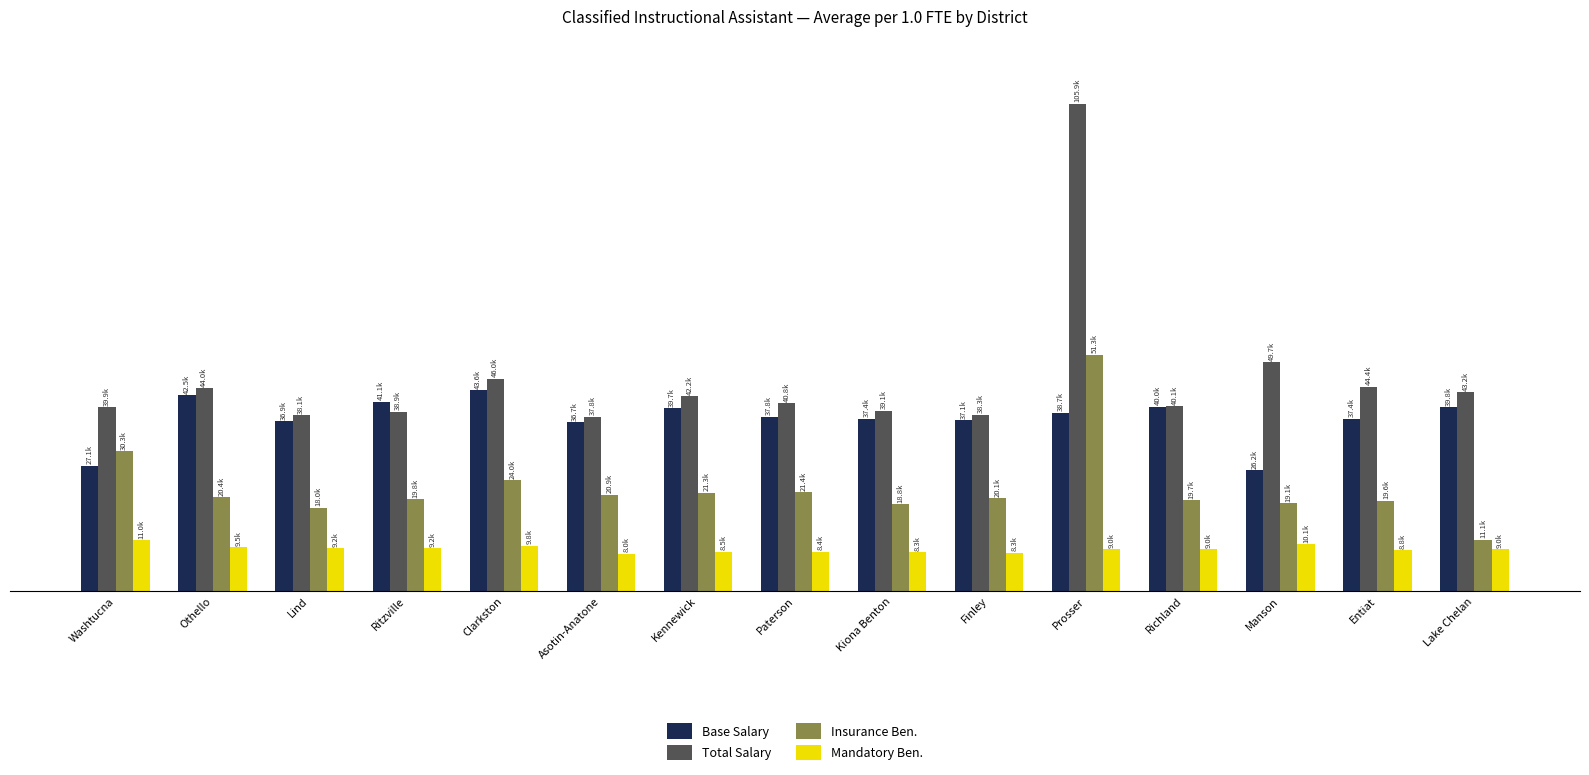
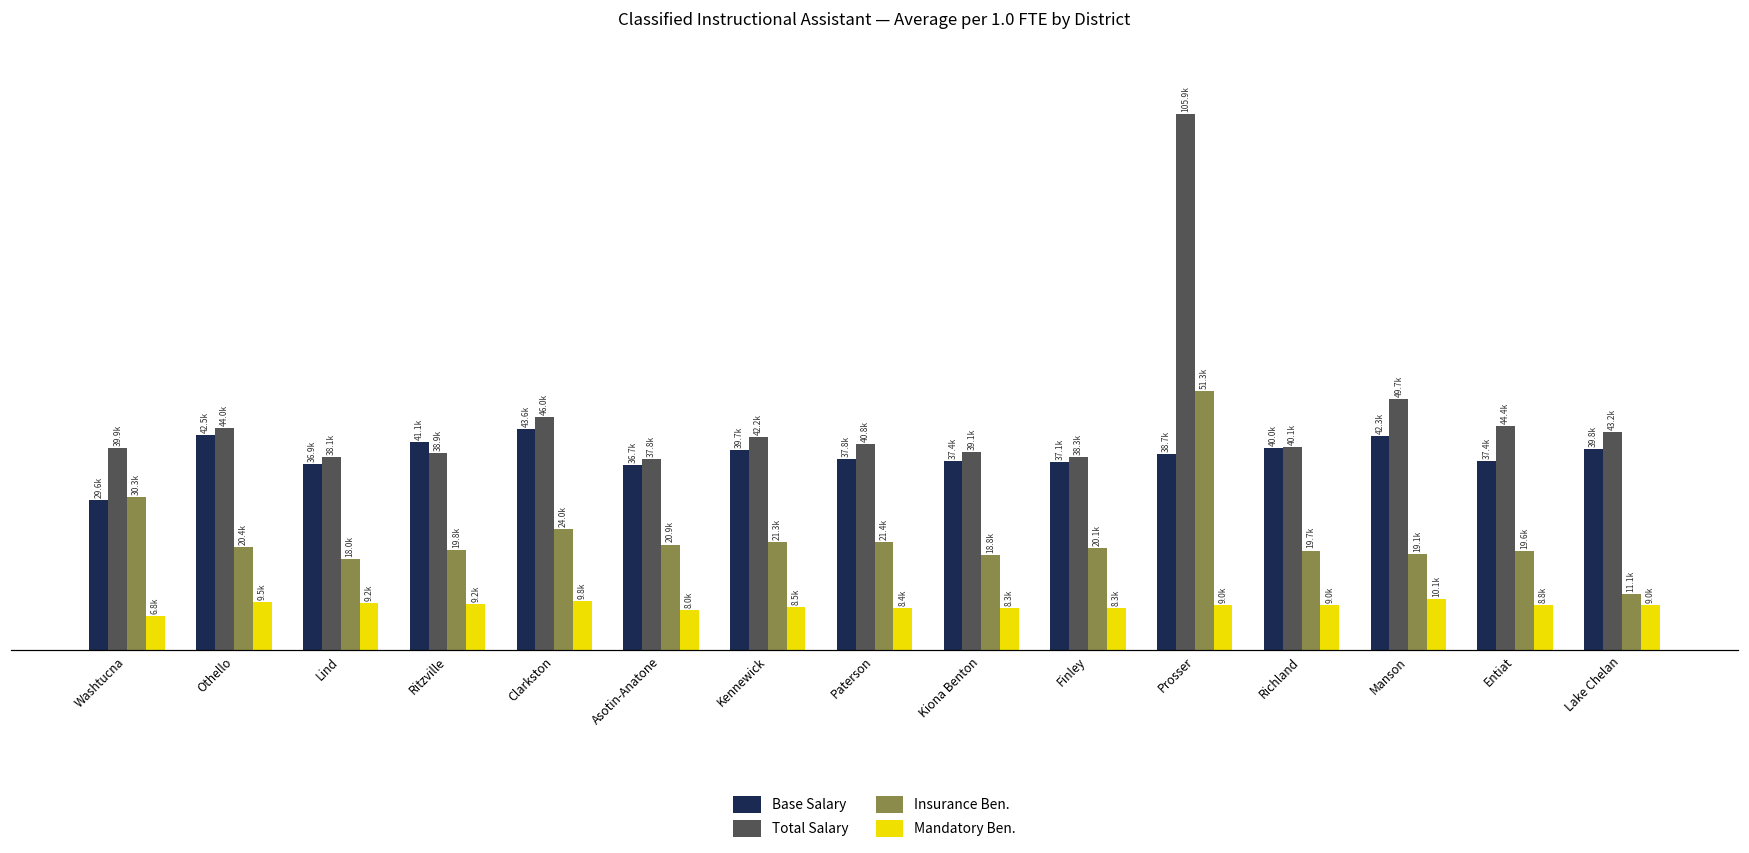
  {
    "Base Salary": {
-     "Washtucna": "27.1k",
+     "Washtucna": "29.6k",
      "Othello": "42.5k",
      "Lind": "36.9k",
      "Ritzville": "41.1k",
      "Clarkston": "43.6k",
      "Asotin-Anatone": "36.7k",
      "Kennewick": "39.7k",
      "Paterson": "37.8k",
      "Kiona Benton": "37.4k",
      "Finley": "37.1k",
      "Prosser": "38.7k",
      "Richland": "40.0k",
-     "Manson": "26.2k",
+     "Manson": "42.3k",
      "Entiat": "37.4k",
      "Lake Chelan": "39.8k"
    },
    "Total Salary": {
      "Washtucna": "39.9k",
      "Othello": "44.0k",
      "Lind": "38.1k",
      "Ritzville": "38.9k",
      "Clarkston": "46.0k",
      "Asotin-Anatone": "37.8k",
      "Kennewick": "42.2k",
      "Paterson": "40.8k",
      "Kiona Benton": "39.1k",
      "Finley": "38.3k",
      "Prosser": "105.9k",
      "Richland": "40.1k",
      "Manson": "49.7k",
      "Entiat": "44.4k",
      "Lake Chelan": "43.2k"
    },
    "Insurance Ben.": {
      "Washtucna": "30.3k",
      "Othello": "20.4k",
      "Lind": "18.0k",
      "Ritzville": "19.8k",
      "Clarkston": "24.0k",
      "Asotin-Anatone": "20.9k",
      "Kennewick": "21.3k",
      "Paterson": "21.4k",
      "Kiona Benton": "18.8k",
      "Finley": "20.1k",
      "Prosser": "51.3k",
      "Richland": "19.7k",
      "Manson": "19.1k",
      "Entiat": "19.6k",
      "Lake Chelan": "11.1k"
    },
    "Mandatory Ben.": {
-     "Washtucna": "11.0k",
+     "Washtucna": "6.8k",
      "Othello": "9.5k",
      "Lind": "9.2k",
      "Ritzville": "9.2k",
      "Clarkston": "9.8k",
      "Asotin-Anatone": "8.0k",
      "Kennewick": "8.5k",
      "Paterson": "8.4k",
      "Kiona Benton": "8.3k",
      "Finley": "8.3k",
      "Prosser": "9.0k",
      "Richland": "9.0k",
      "Manson": "10.1k",
      "Entiat": "8.8k",
      "Lake Chelan": "9.0k"
    }
  }
